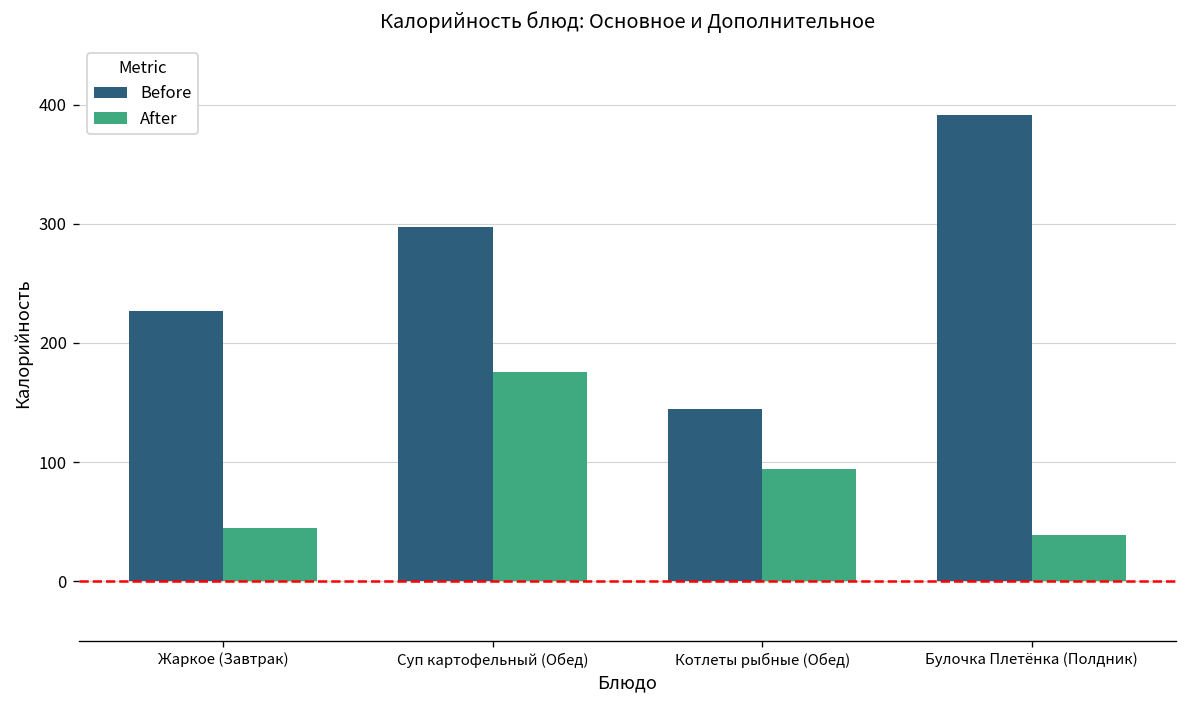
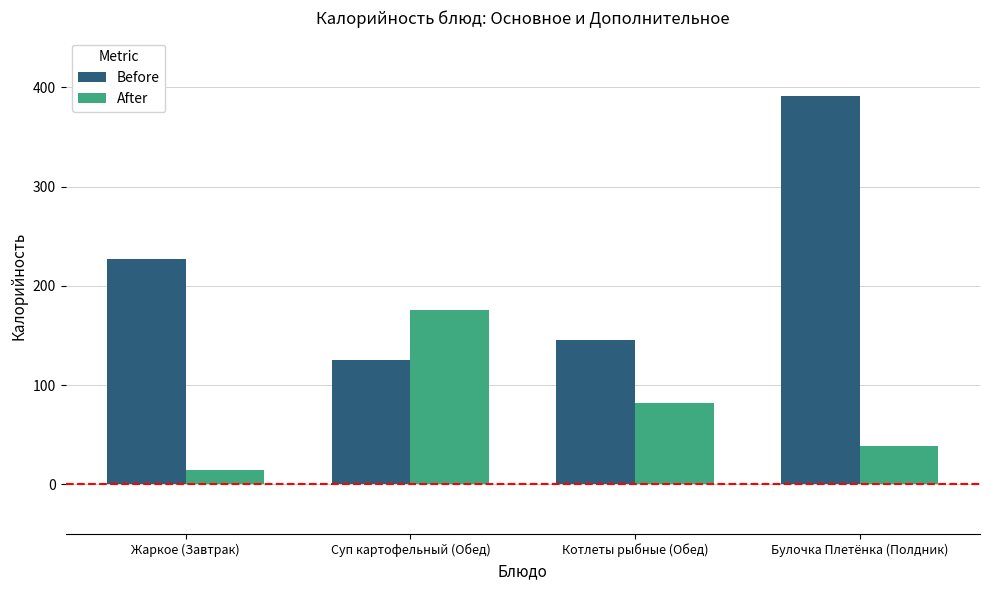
  {
    "Before": {
      "Жаркое (Завтрак)": 230,
-     "Суп картофельный (Обед)": 300,
+     "Суп картофельный (Обед)": 130,
      "Котлеты рыбные (Обед)": 150,
      "Булочка Плетёнка (Полдник)": 390
    },
    "After": {
-     "Жаркое (Завтрак)": 50,
+     "Жаркое (Завтрак)": 20,
      "Суп картофельный (Обед)": 180,
-     "Котлеты рыбные (Обед)": 90,
+     "Котлеты рыбные (Обед)": 80,
      "Булочка Плетёнка (Полдник)": 40
    }
  }
